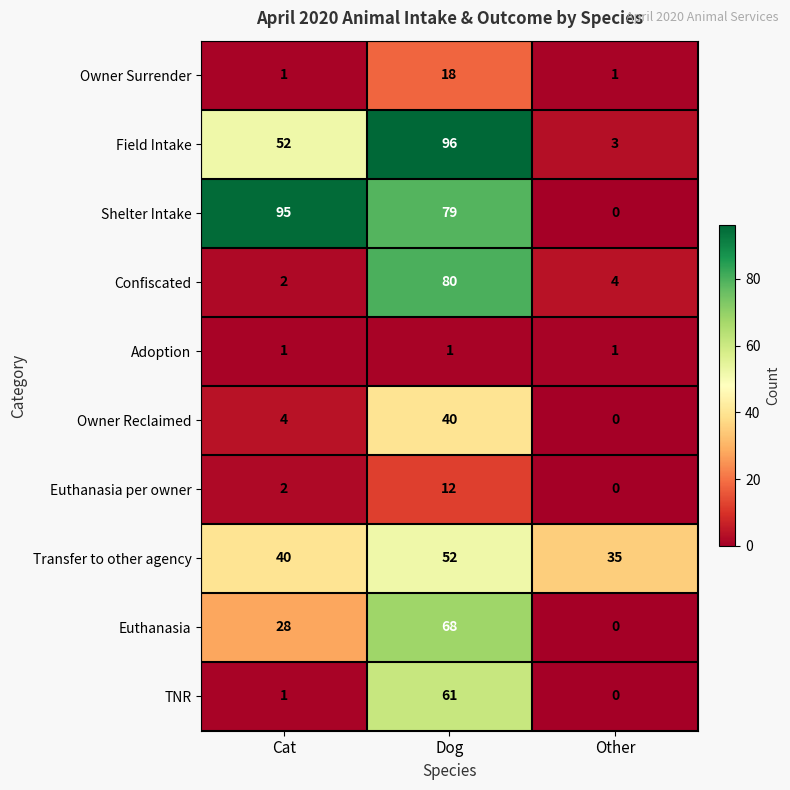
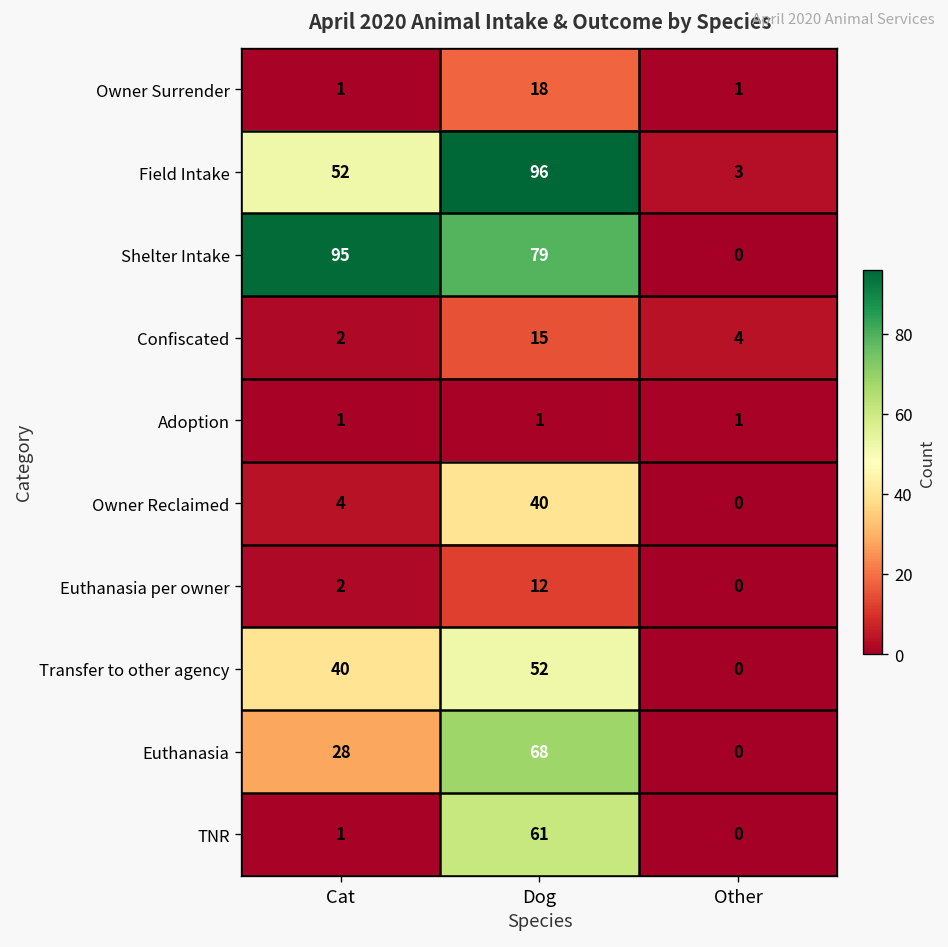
  {
    "Owner Surrender": {
      "Cat": 1,
      "Dog": 18,
      "Other": 1
    },
    "Field Intake": {
      "Cat": 52,
      "Dog": 96,
      "Other": 3
    },
    "Shelter Intake": {
      "Cat": 95,
      "Dog": 79,
      "Other": 0
    },
    "Confiscated": {
      "Cat": 2,
-     "Dog": 80,
+     "Dog": 15,
      "Other": 4
    },
    "Adoption": {
      "Cat": 1,
      "Dog": 1,
      "Other": 1
    },
    "Owner Reclaimed": {
      "Cat": 4,
      "Dog": 40,
      "Other": 0
    },
    "Euthanasia per owner": {
      "Cat": 2,
      "Dog": 12,
      "Other": 0
    },
    "Transfer to other agency": {
      "Cat": 40,
      "Dog": 52,
-     "Other": 35
+     "Other": 0
    },
    "Euthanasia": {
      "Cat": 28,
      "Dog": 68,
      "Other": 0
    },
    "TNR": {
      "Cat": 1,
      "Dog": 61,
      "Other": 0
    }
  }
